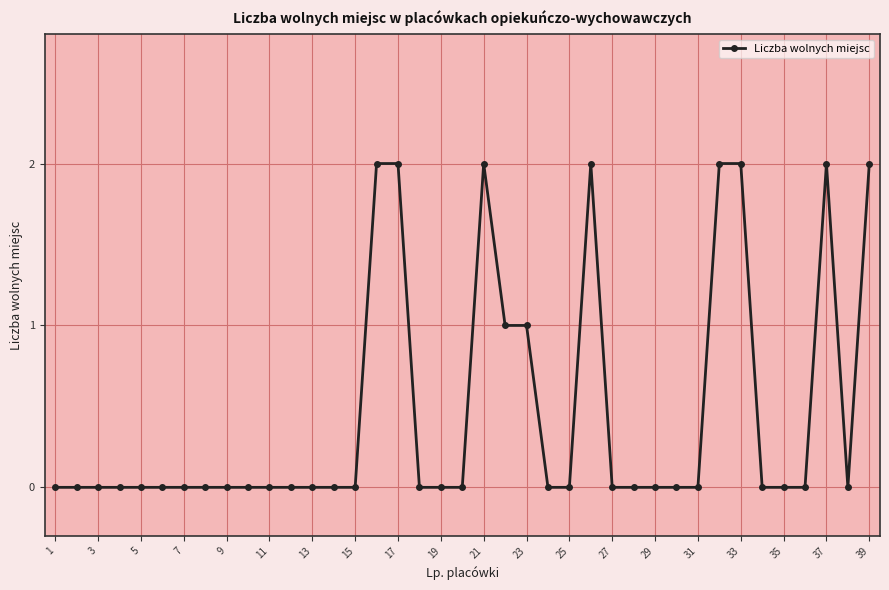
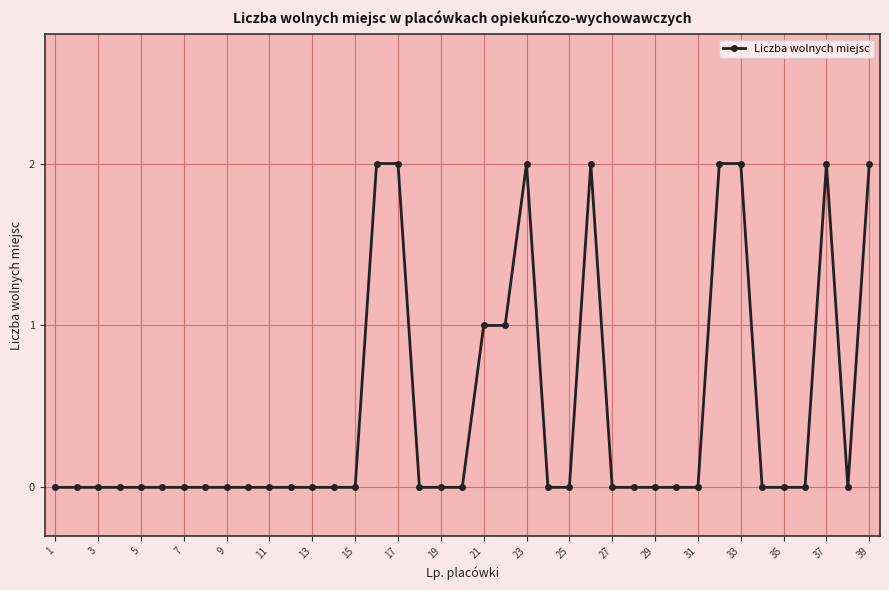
  {
    "1": 0,
    "3": 0,
    "5": 0,
    "7": 0,
    "9": 0,
    "11": 0,
    "13": 0,
    "15": 0,
    "17": 2,
    "19": 0,
-   "21": 2,
-   "23": 1,
+   "21": 1,
+   "23": 2,
    "25": 0,
    "27": 0,
    "29": 0,
    "31": 0,
    "33": 2,
    "35": 0,
    "37": 2,
    "39": 2
  }
